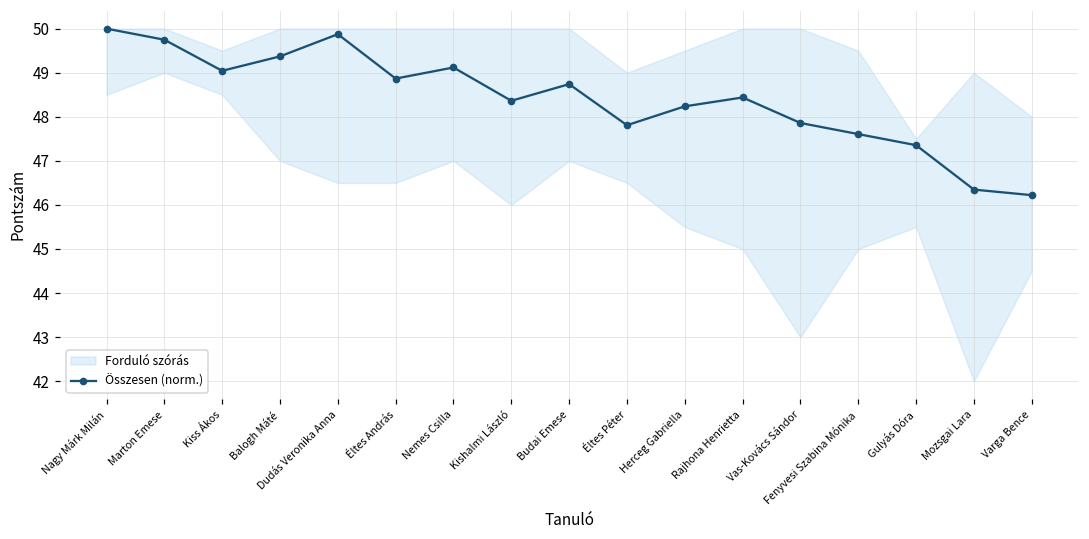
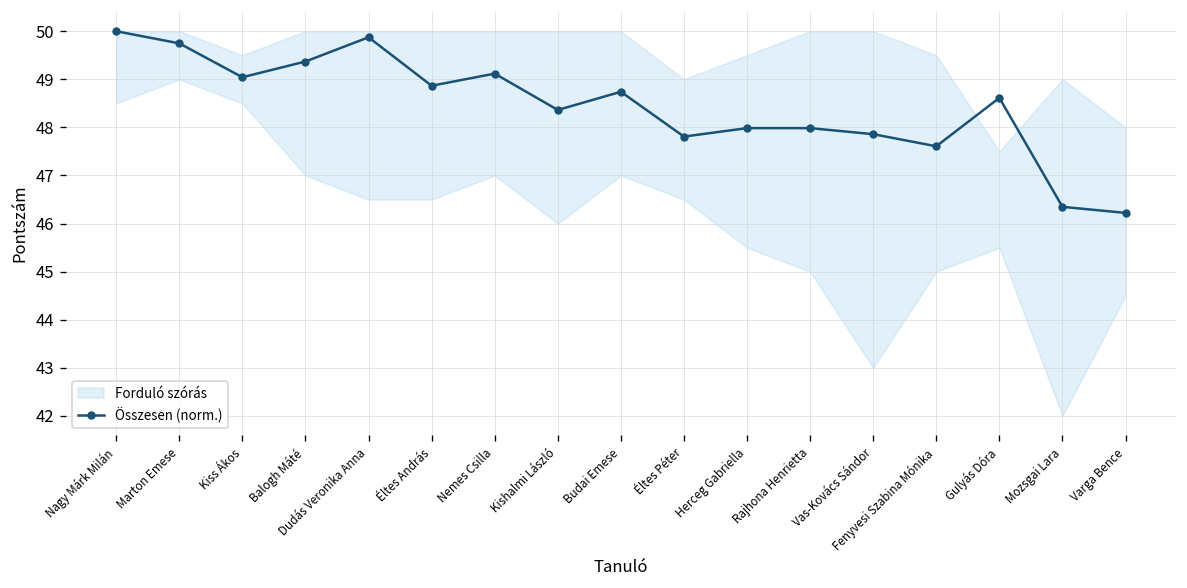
  {
    "Összesen (norm.)": {
      "Marton Emese": 49.7,
      "Kiss Ákos": 49.0,
      "Balogh Máté": 49.4,
      "Dudás Veronika Anna": 49.9,
      "Éltes András": 48.9,
      "Nemes Csilla": 49.1,
      "Kishalmi László": 48.4,
      "Budai Emese": 48.7,
      "Éltes Péter": 47.8,
-     "Herceg Gabriella": 48.2,
-     "Rajhona Henrietta": 48.4,
+     "Herceg Gabriella": 48.0,
+     "Rajhona Henrietta": 48.0,
      "Vas-Kovács Sándor": 47.9,
      "Fenyvesi Szabina Mónika": 47.6,
-     "Gulyás Dóra": 47.4,
+     "Gulyás Dóra": 48.6,
      "Mozsgai Lara": 46.3,
      "Varga Bence": 46.2
    }
  }
